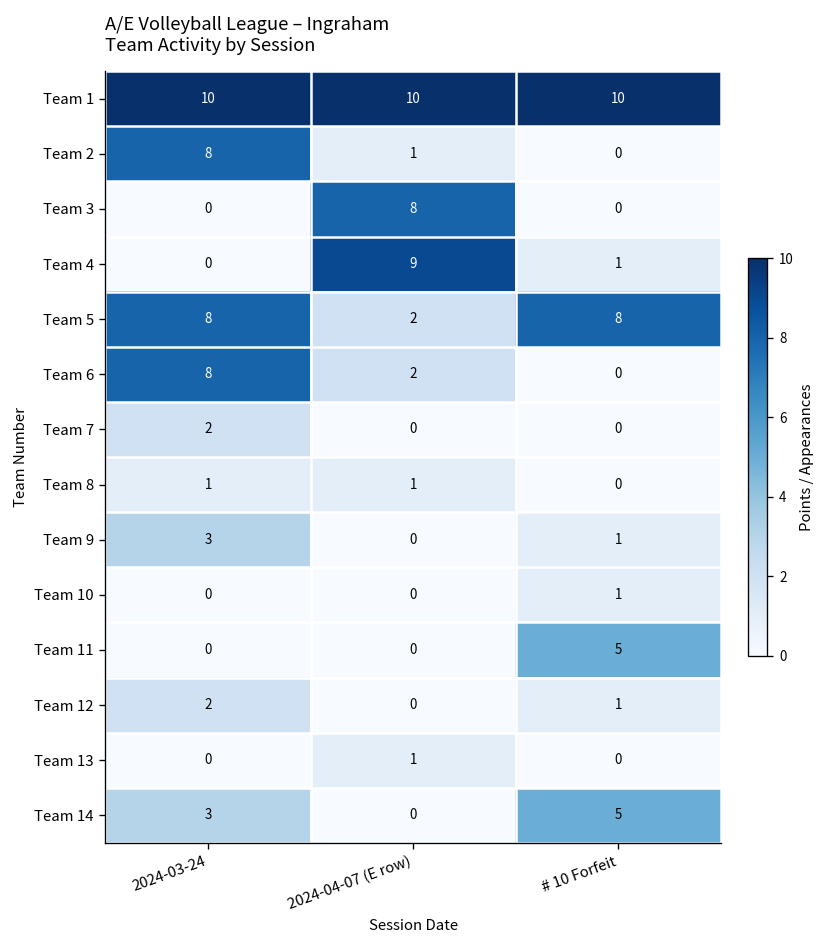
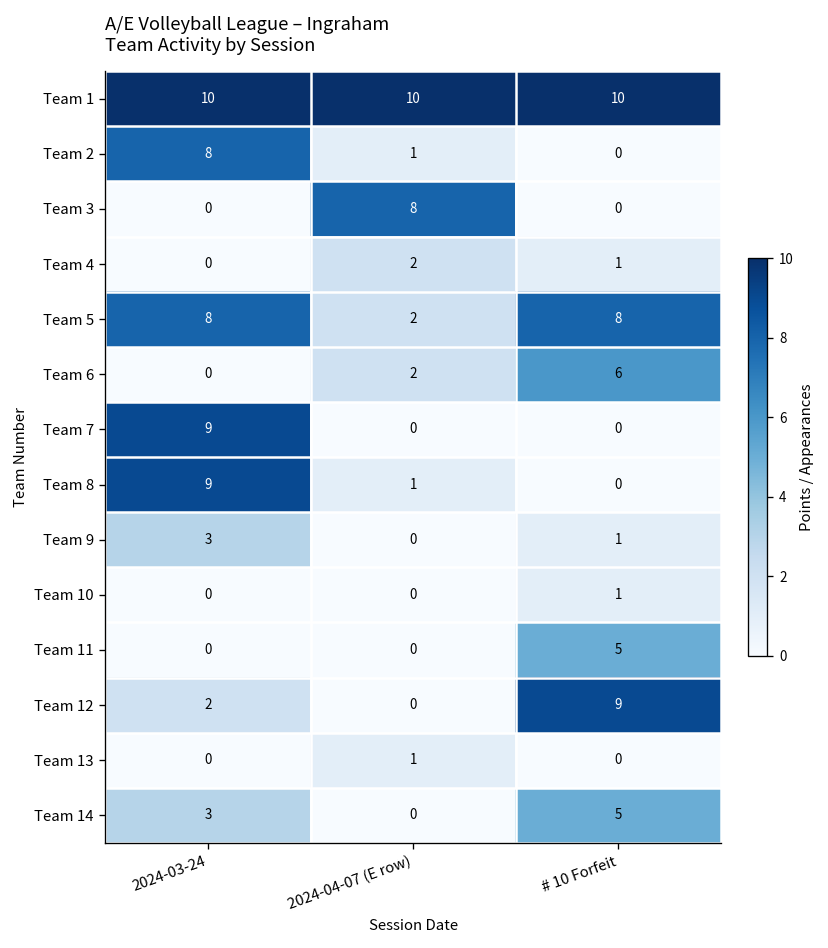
  {
    "Team 1": {
      "2024-03-24": 10,
      "2024-04-07 (E row)": 10,
      "# 10 Forfeit": 10
    },
    "Team 2": {
      "2024-03-24": 8,
      "2024-04-07 (E row)": 1,
      "# 10 Forfeit": 0
    },
    "Team 3": {
      "2024-03-24": 0,
      "2024-04-07 (E row)": 8,
      "# 10 Forfeit": 0
    },
    "Team 4": {
      "2024-03-24": 0,
-     "2024-04-07 (E row)": 9,
+     "2024-04-07 (E row)": 2,
      "# 10 Forfeit": 1
    },
    "Team 5": {
      "2024-03-24": 8,
      "2024-04-07 (E row)": 2,
      "# 10 Forfeit": 8
    },
    "Team 6": {
-     "2024-03-24": 8,
+     "2024-03-24": 0,
      "2024-04-07 (E row)": 2,
-     "# 10 Forfeit": 0
+     "# 10 Forfeit": 6
    },
    "Team 7": {
-     "2024-03-24": 2,
+     "2024-03-24": 9,
      "2024-04-07 (E row)": 0,
      "# 10 Forfeit": 0
    },
    "Team 8": {
-     "2024-03-24": 1,
+     "2024-03-24": 9,
      "2024-04-07 (E row)": 1,
      "# 10 Forfeit": 0
    },
    "Team 9": {
      "2024-03-24": 3,
      "2024-04-07 (E row)": 0,
      "# 10 Forfeit": 1
    },
    "Team 10": {
      "2024-03-24": 0,
      "2024-04-07 (E row)": 0,
      "# 10 Forfeit": 1
    },
    "Team 11": {
      "2024-03-24": 0,
      "2024-04-07 (E row)": 0,
      "# 10 Forfeit": 5
    },
    "Team 12": {
      "2024-03-24": 2,
      "2024-04-07 (E row)": 0,
-     "# 10 Forfeit": 1
+     "# 10 Forfeit": 9
    },
    "Team 13": {
      "2024-03-24": 0,
      "2024-04-07 (E row)": 1,
      "# 10 Forfeit": 0
    },
    "Team 14": {
      "2024-03-24": 3,
      "2024-04-07 (E row)": 0,
      "# 10 Forfeit": 5
    }
  }
